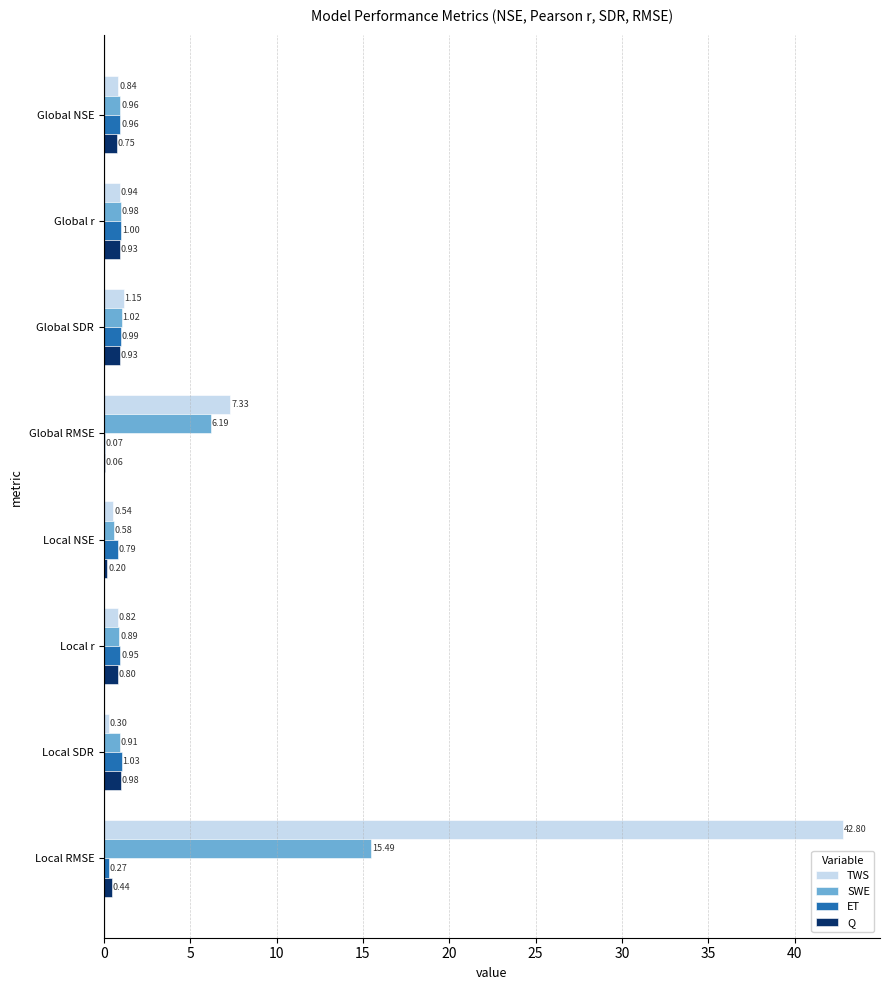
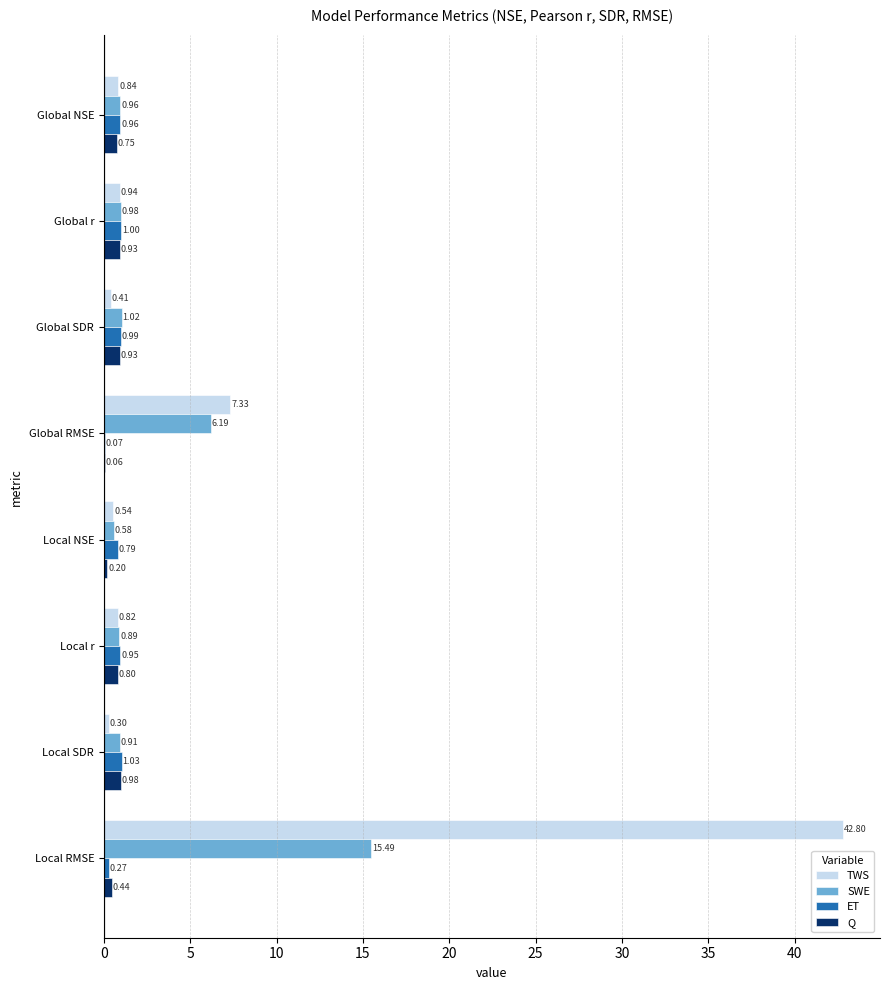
  {
    "TWS": {
      "Global NSE": 0.84,
      "Global r": 0.94,
-     "Global SDR": 1.15,
+     "Global SDR": 0.41,
      "Global RMSE": 7.33,
      "Local NSE": 0.54,
      "Local r": 0.82,
      "Local SDR": 0.30,
      "Local RMSE": 42.80
    },
    "SWE": {
      "Global NSE": 0.96,
      "Global r": 0.98,
      "Global SDR": 1.02,
      "Global RMSE": 6.19,
      "Local NSE": 0.58,
      "Local r": 0.89,
      "Local SDR": 0.91,
      "Local RMSE": 15.49
    },
    "ET": {
      "Global NSE": 0.96,
      "Global r": 1.00,
      "Global SDR": 0.99,
      "Global RMSE": 0.07,
      "Local NSE": 0.79,
      "Local r": 0.95,
      "Local SDR": 1.03,
      "Local RMSE": 0.27
    },
    "Q": {
      "Global NSE": 0.75,
      "Global r": 0.93,
      "Global SDR": 0.93,
      "Global RMSE": 0.06,
      "Local NSE": 0.20,
      "Local r": 0.80,
      "Local SDR": 0.98,
      "Local RMSE": 0.44
    }
  }
